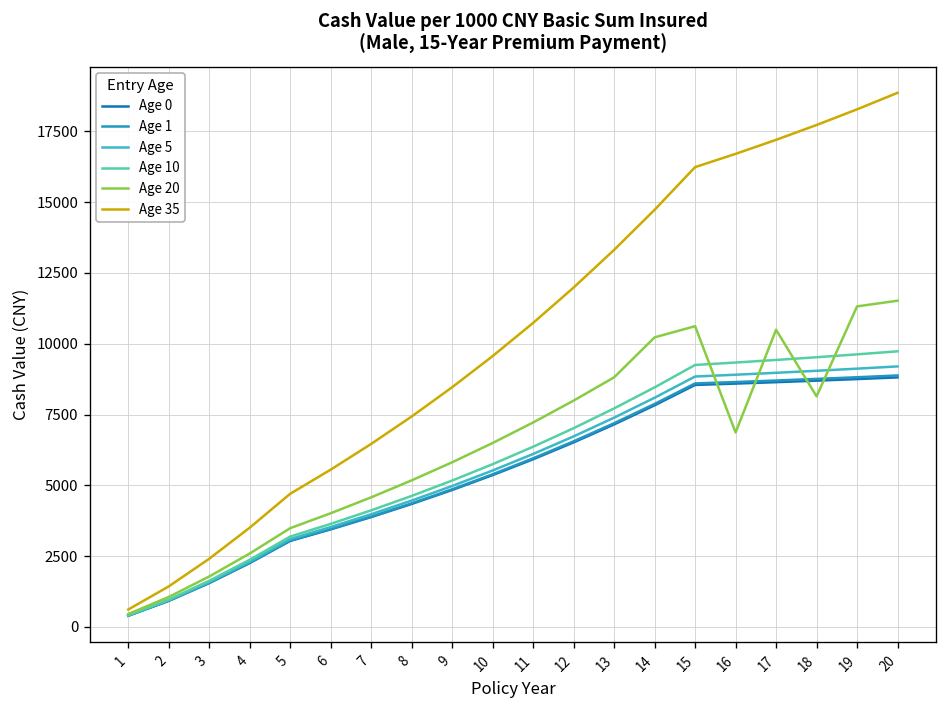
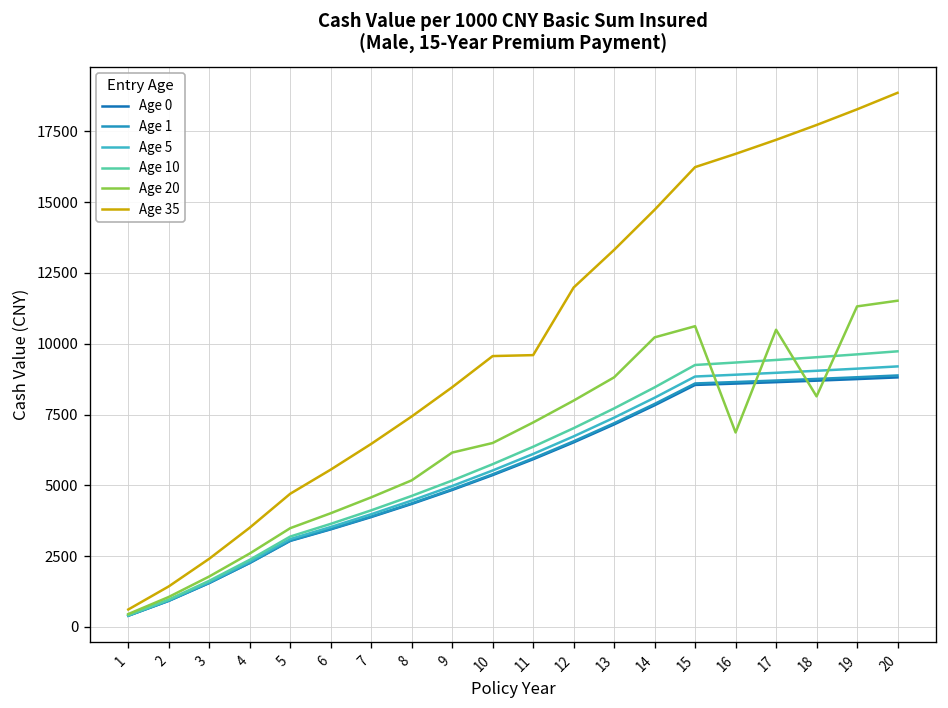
  {
    "Age 20": {
      "3": 1800,
      "4": 2600,
      "5": 3500,
      "6": 4000,
      "7": 4600,
      "8": 5200,
-     "9": 5800,
+     "9": 6200,
      "10": 6500,
      "11": 7200,
      "12": 8000,
      "13": 8800,
      "14": 10200,
      "15": 10600,
      "16": 6900,
      "17": 10500,
      "18": 8100,
      "19": 11300,
      "20": 11500
    },
    "Age 35": {
      "1": 600,
      "2": 1400,
      "3": 2400,
      "4": 3500,
      "5": 4700,
      "6": 5600,
      "7": 6500,
      "8": 7400,
      "9": 8500,
      "10": 9600,
-     "11": 10700,
+     "11": 9600,
      "12": 12000,
      "13": 13300,
      "14": 14700,
      "15": 16200,
      "16": 16700,
      "17": 17200,
      "18": 17700,
      "19": 18300,
      "20": 18900
    }
  }
